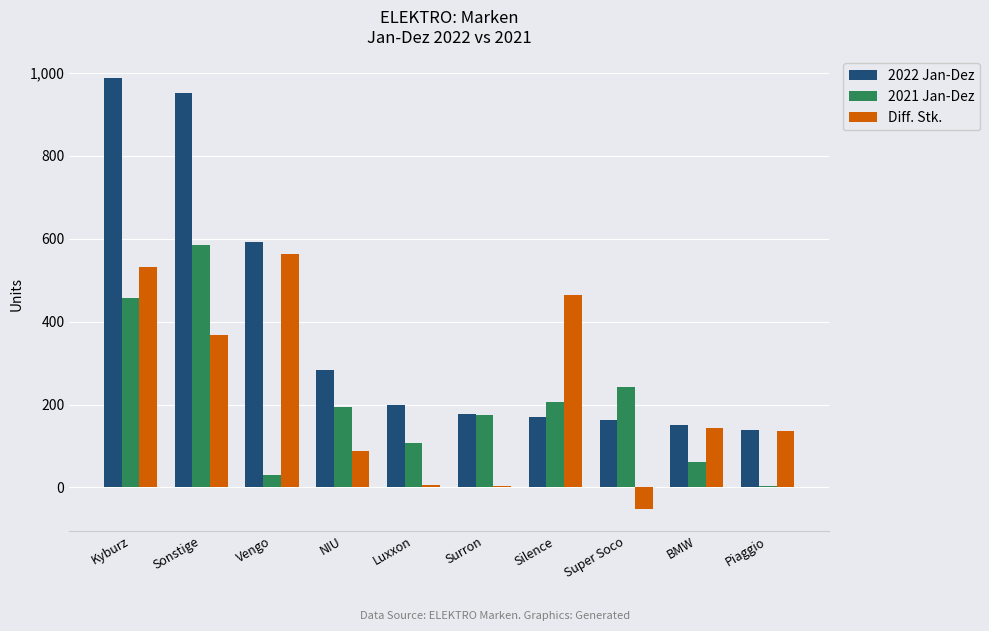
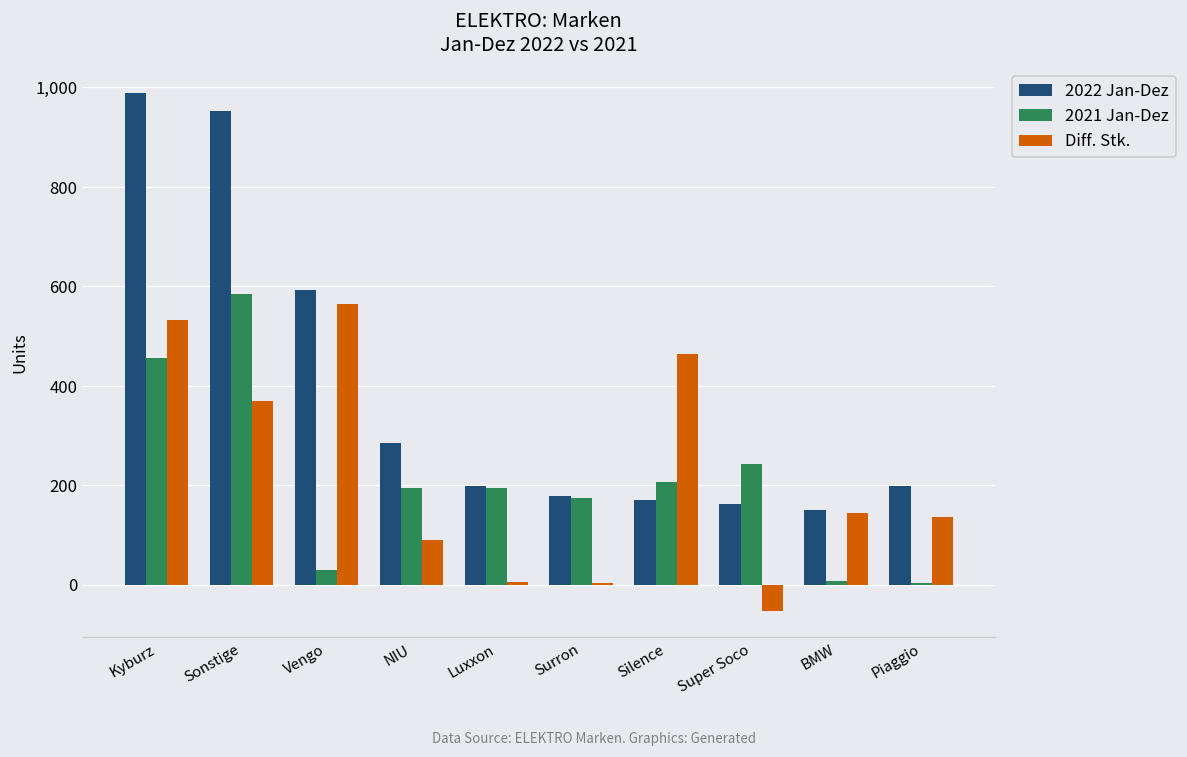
  {
    "2022 Jan-Dez": {
      "Kyburz": 990,
      "Sonstige": 950,
      "Vengo": 590,
      "NIU": 280,
      "Luxxon": 200,
      "Surron": 180,
      "Silence": 170,
      "Super Soco": 160,
      "BMW": 150,
-     "Piaggio": 140
+     "Piaggio": 200
    },
    "2021 Jan-Dez": {
      "Kyburz": 460,
      "Sonstige": 580,
      "Vengo": 30,
      "NIU": 200,
-     "Luxxon": 110,
+     "Luxxon": 190,
      "Surron": 170,
      "Silence": 210,
      "Super Soco": 240,
-     "BMW": 60
+     "BMW": 10
    },
    "Diff. Stk.": {
      "Kyburz": 530,
      "Sonstige": 370,
      "Vengo": 560,
      "NIU": 90,
      "Silence": 470,
      "Super Soco": -50,
      "BMW": 140,
      "Piaggio": 140
    }
  }
